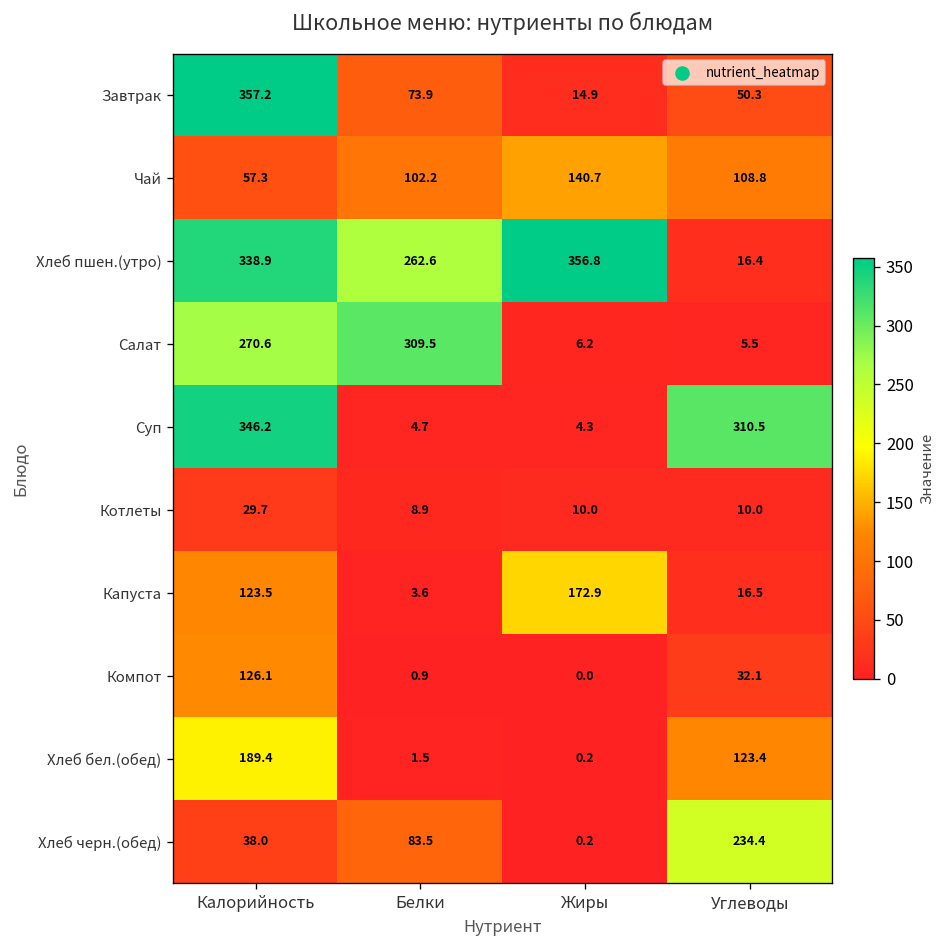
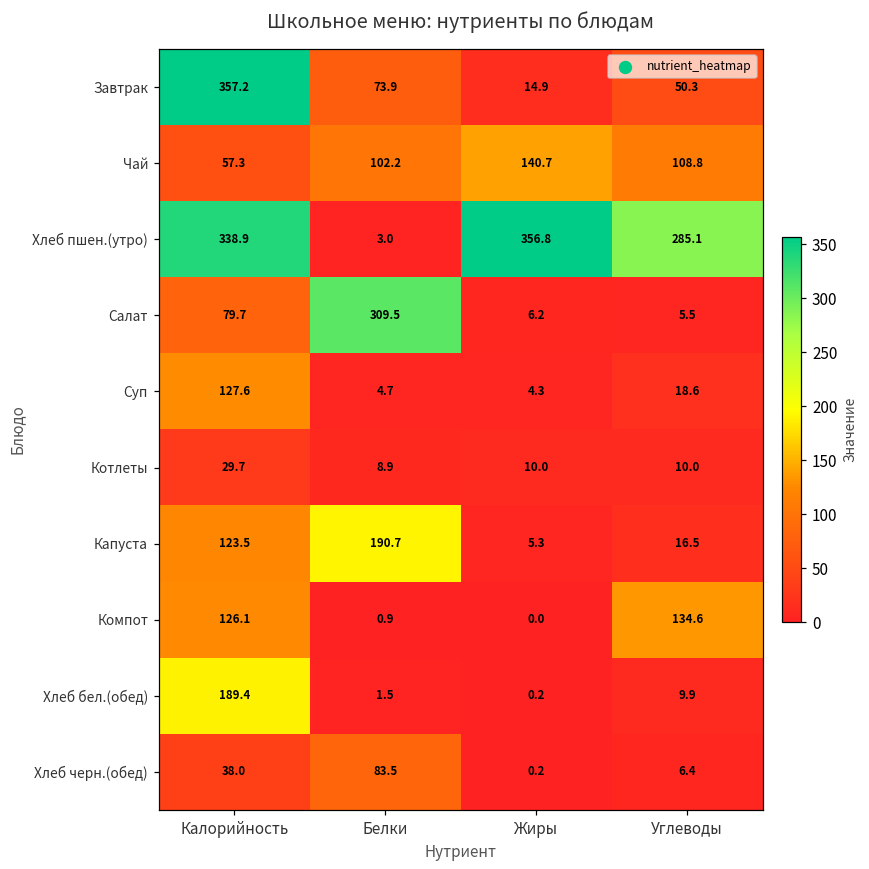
  {
    "Завтрак": {
      "Калорийность": 357.2,
      "Белки": 73.9,
      "Жиры": 14.9,
      "Углеводы": 50.3
    },
    "Чай": {
      "Калорийность": 57.3,
      "Белки": 102.2,
      "Жиры": 140.7,
      "Углеводы": 108.8
    },
    "Хлеб пшен.(утро)": {
      "Калорийность": 338.9,
-     "Белки": 262.6,
+     "Белки": 3.0,
      "Жиры": 356.8,
-     "Углеводы": 16.4
+     "Углеводы": 285.1
    },
    "Салат": {
-     "Калорийность": 270.6,
+     "Калорийность": 79.7,
      "Белки": 309.5,
      "Жиры": 6.2,
      "Углеводы": 5.5
    },
    "Суп": {
-     "Калорийность": 346.2,
+     "Калорийность": 127.6,
      "Белки": 4.7,
      "Жиры": 4.3,
-     "Углеводы": 310.5
+     "Углеводы": 18.6
    },
    "Котлеты": {
      "Калорийность": 29.7,
      "Белки": 8.9,
      "Жиры": 10.0,
      "Углеводы": 10.0
    },
    "Капуста": {
      "Калорийность": 123.5,
-     "Белки": 3.6,
-     "Жиры": 172.9,
+     "Белки": 190.7,
+     "Жиры": 5.3,
      "Углеводы": 16.5
    },
    "Компот": {
      "Калорийность": 126.1,
      "Белки": 0.9,
      "Жиры": 0.0,
-     "Углеводы": 32.1
+     "Углеводы": 134.6
    },
    "Хлеб бел.(обед)": {
      "Калорийность": 189.4,
      "Белки": 1.5,
      "Жиры": 0.2,
-     "Углеводы": 123.4
+     "Углеводы": 9.9
    },
    "Хлеб черн.(обед)": {
      "Калорийность": 38.0,
      "Белки": 83.5,
      "Жиры": 0.2,
-     "Углеводы": 234.4
+     "Углеводы": 6.4
    }
  }
